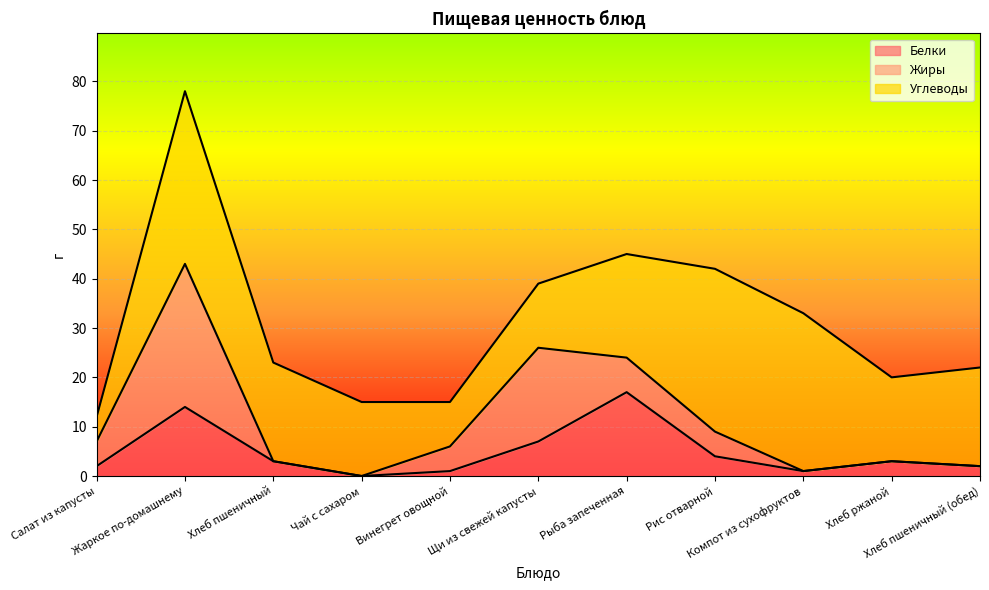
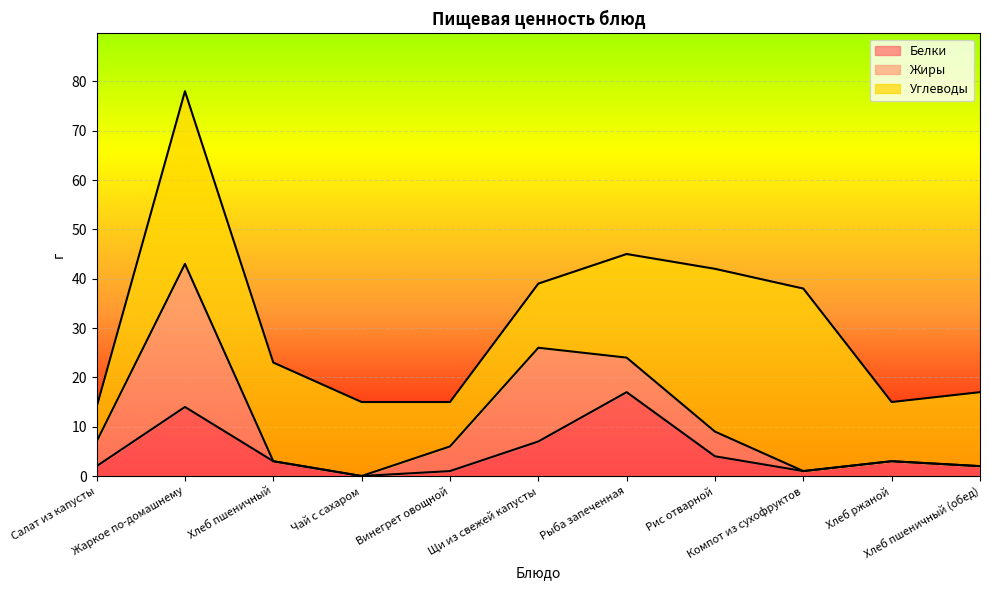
  {
    "Углеводы": {
-     "Салат из капусты": 5,
+     "Салат из капусты": 7,
      "Жаркое по-домашнему": 35,
      "Хлеб пшеничный": 20,
      "Чай с сахаром": 15,
      "Винегрет овощной": 9,
      "Щи из свежей капусты": 13,
      "Рыба запеченная": 21,
      "Рис отварной": 33,
-     "Компот из сухофруктов": 32,
-     "Хлеб ржаной": 17,
-     "Хлеб пшеничный (обед)": 20
+     "Компот из сухофруктов": 37,
+     "Хлеб ржаной": 12,
+     "Хлеб пшеничный (обед)": 15
    }
  }
